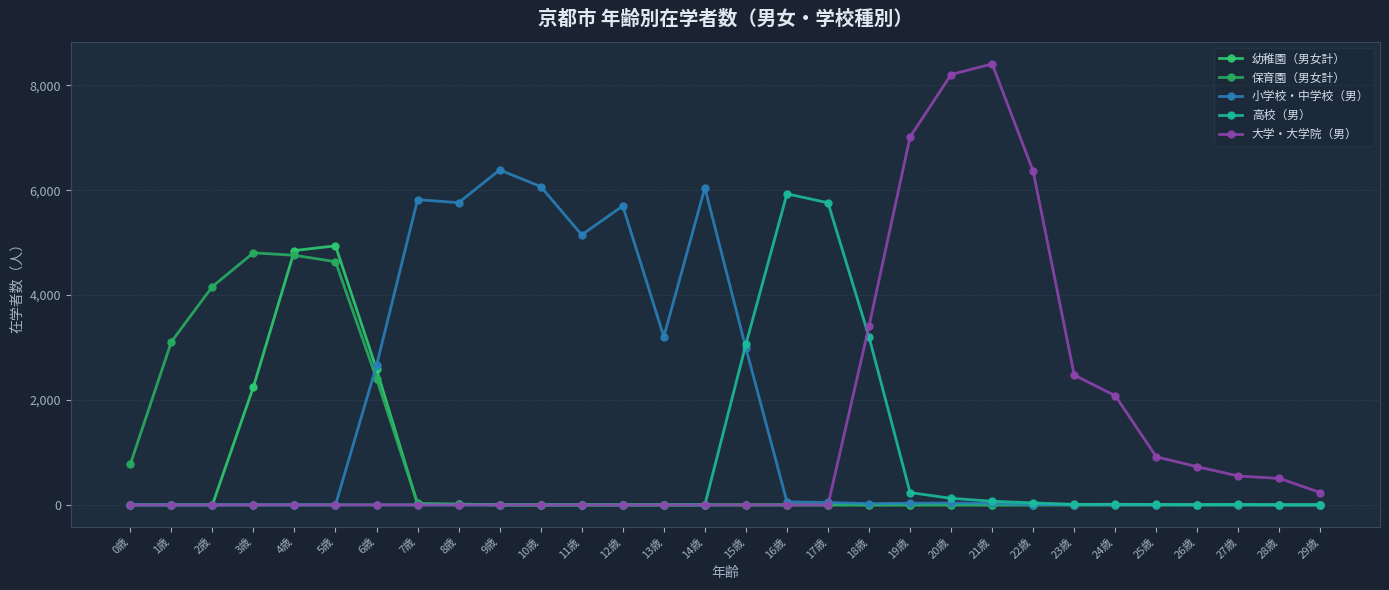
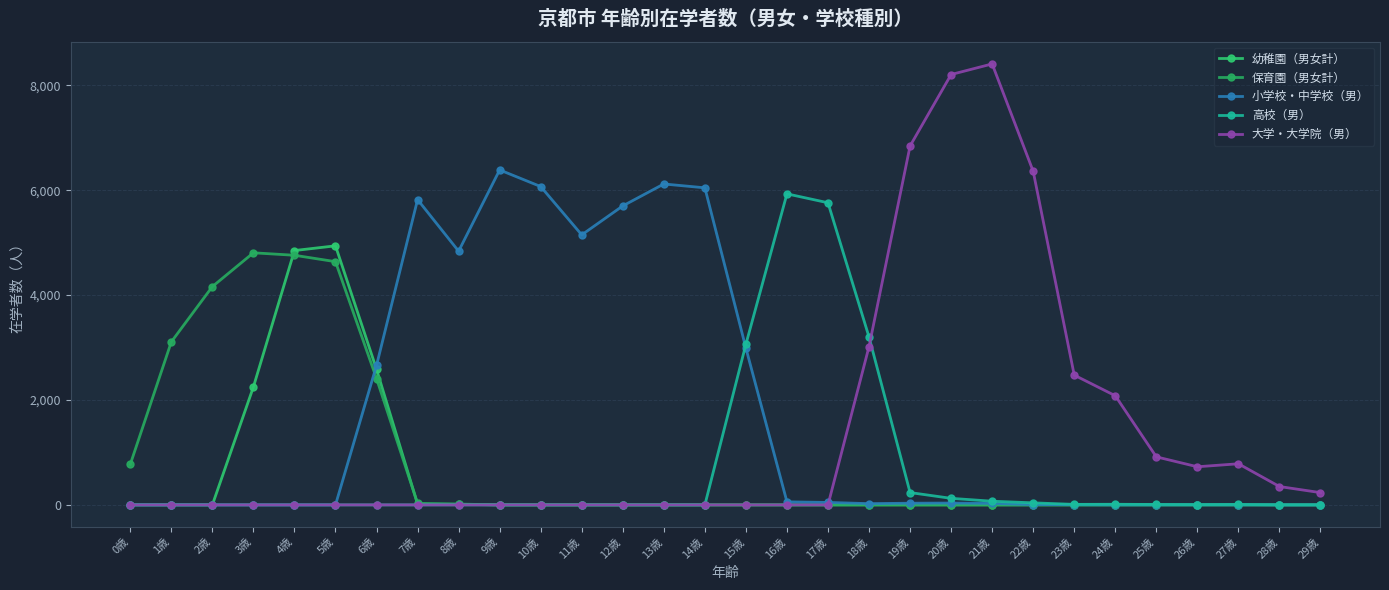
  {
    "小学校・中学校（男）": {
      "6歳": "2,700",
      "7歳": "5,800",
-     "8歳": "5,800",
+     "8歳": "4,800",
      "9歳": "6,400",
      "10歳": "6,100",
      "11歳": "5,100",
      "12歳": "5,700",
-     "13歳": "3,200",
+     "13歳": "6,100",
      "14歳": "6,000",
      "15歳": "3,000",
      "16歳": "100"
    },
    "大学・大学院（男）": {
-     "18歳": "3,400",
-     "19歳": "7,000",
+     "18歳": "3,000",
+     "19歳": "6,800",
      "20歳": "8,200",
      "21歳": "8,400",
      "22歳": "6,400",
      "23歳": "2,500",
      "24歳": "2,100",
      "25歳": "900",
      "26歳": "700",
-     "27歳": "600",
-     "28歳": "500",
+     "27歳": "800",
+     "28歳": "400",
      "29歳": "200"
    }
  }
